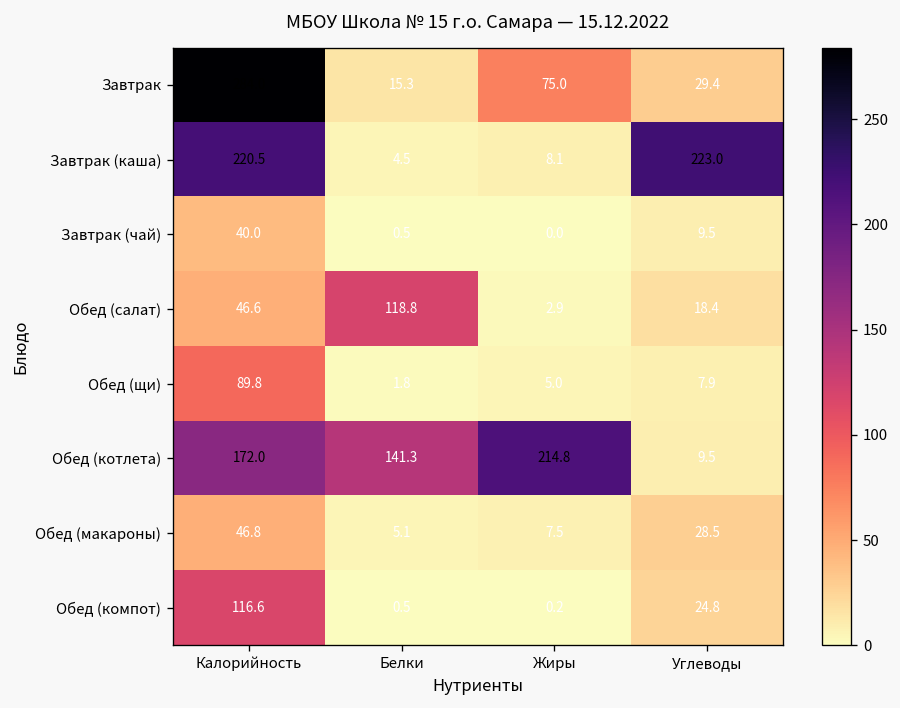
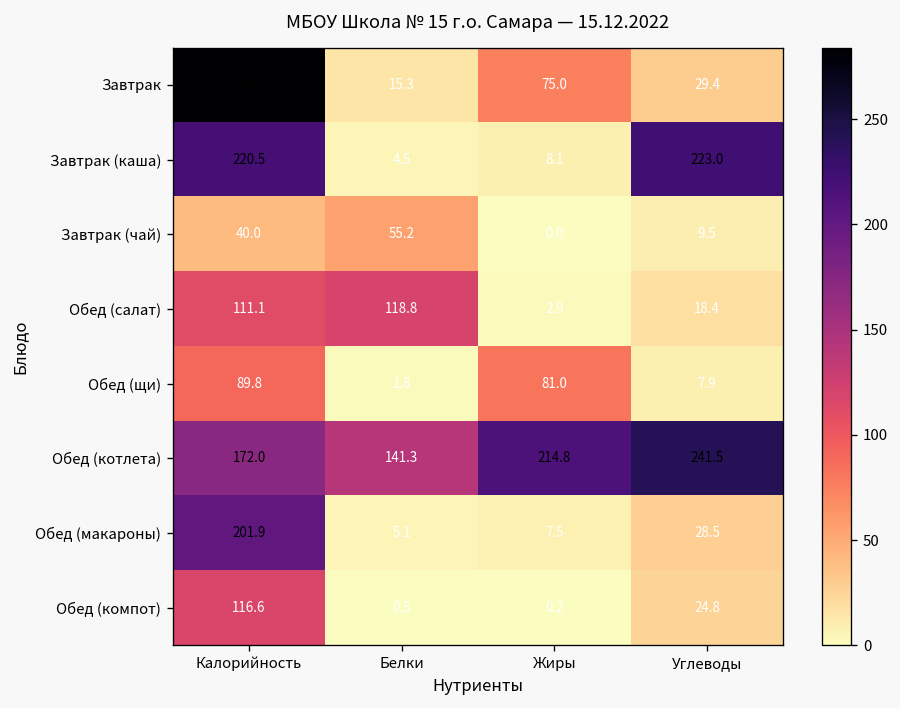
  {
    "Завтрак": {
      "Белки": 15.3,
      "Жиры": 75.0,
      "Углеводы": 29.4
    },
    "Завтрак (каша)": {
      "Калорийность": 220.5,
      "Белки": 4.5,
      "Жиры": 8.1,
      "Углеводы": 223.0
    },
    "Завтрак (чай)": {
      "Калорийность": 40.0,
-     "Белки": 0.5,
+     "Белки": 55.2,
      "Жиры": 0.0,
      "Углеводы": 9.5
    },
    "Обед (салат)": {
-     "Калорийность": 46.6,
+     "Калорийность": 111.1,
      "Белки": 118.8,
      "Жиры": 2.9,
      "Углеводы": 18.4
    },
    "Обед (щи)": {
      "Калорийность": 89.8,
      "Белки": 1.8,
-     "Жиры": 5.0,
+     "Жиры": 81.0,
      "Углеводы": 7.9
    },
    "Обед (котлета)": {
      "Калорийность": 172.0,
      "Белки": 141.3,
      "Жиры": 214.8,
-     "Углеводы": 9.5
+     "Углеводы": 241.5
    },
    "Обед (макароны)": {
-     "Калорийность": 46.8,
+     "Калорийность": 201.9,
      "Белки": 5.1,
      "Жиры": 7.5,
      "Углеводы": 28.5
    },
    "Обед (компот)": {
      "Калорийность": 116.6,
      "Белки": 0.5,
      "Жиры": 0.2,
      "Углеводы": 24.8
    }
  }
